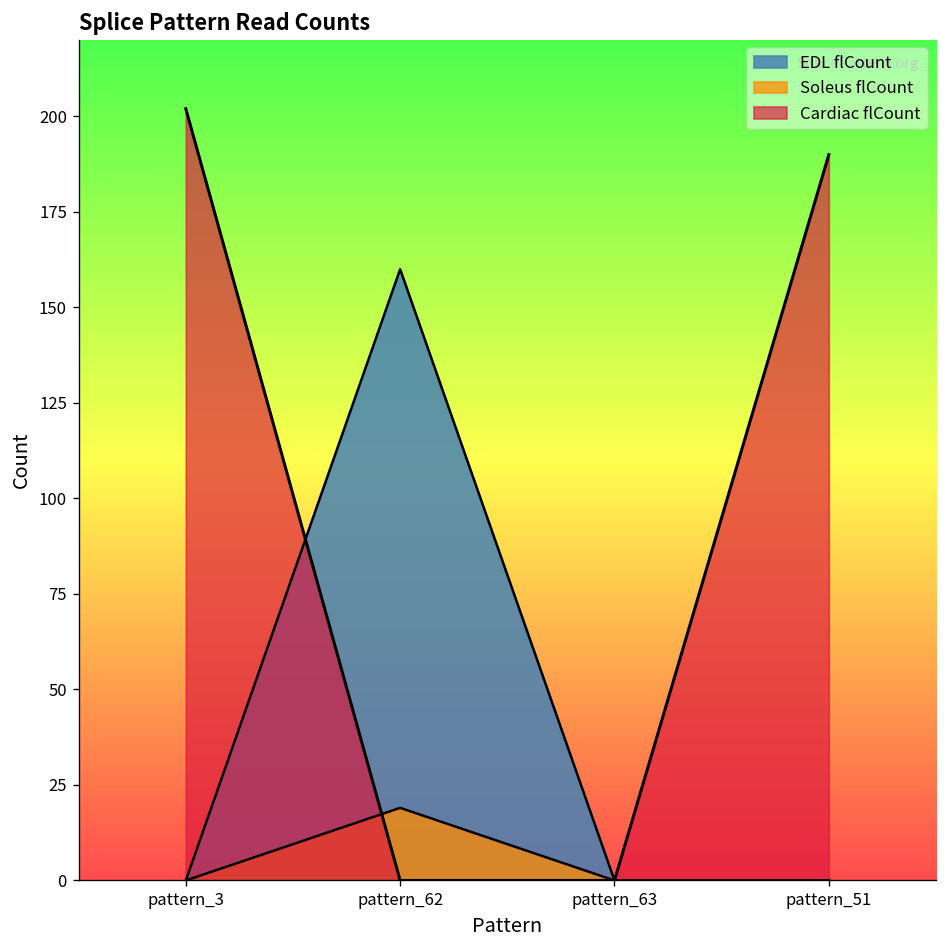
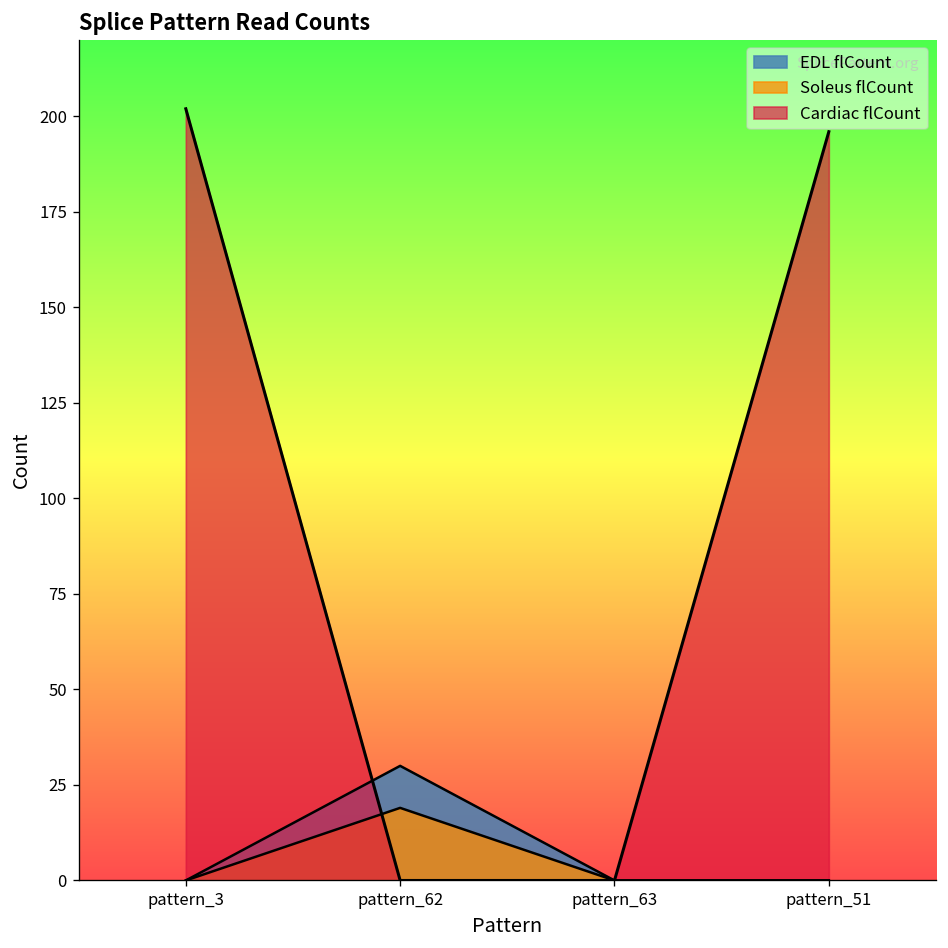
  {
    "EDL flCount": {
-     "pattern_62": 160
+     "pattern_62": 30
    },
    "Soleus flCount": {
      "pattern_62": 19
    },
    "Cardiac flCount": {
      "pattern_3": 202,
      "pattern_62": 0,
-     "pattern_51": 190
+     "pattern_51": 196
    }
  }
